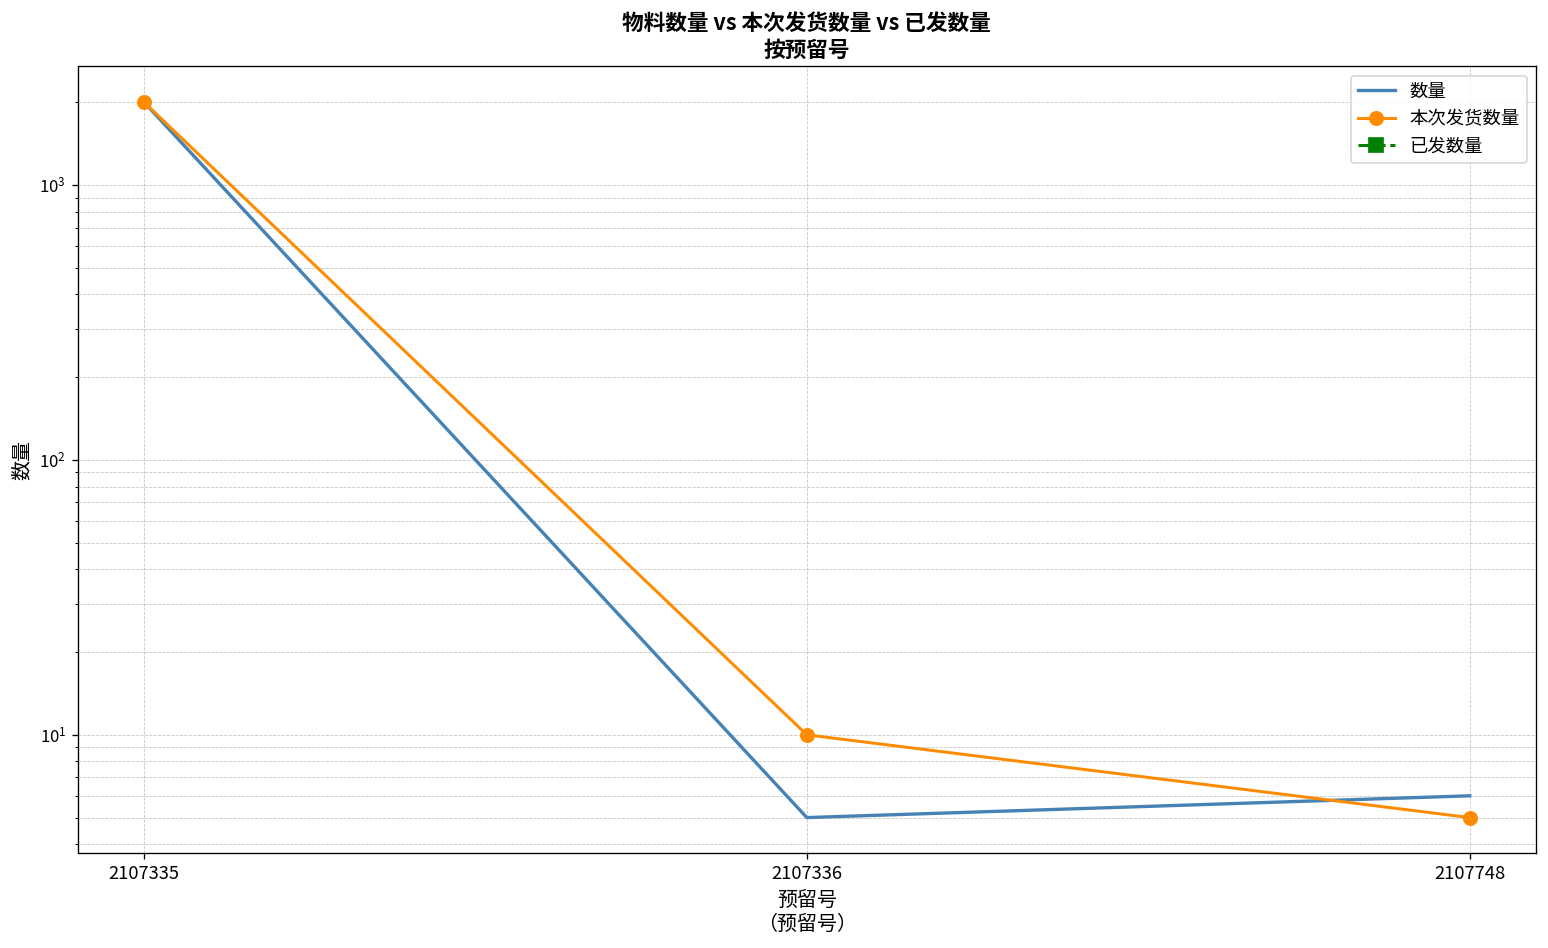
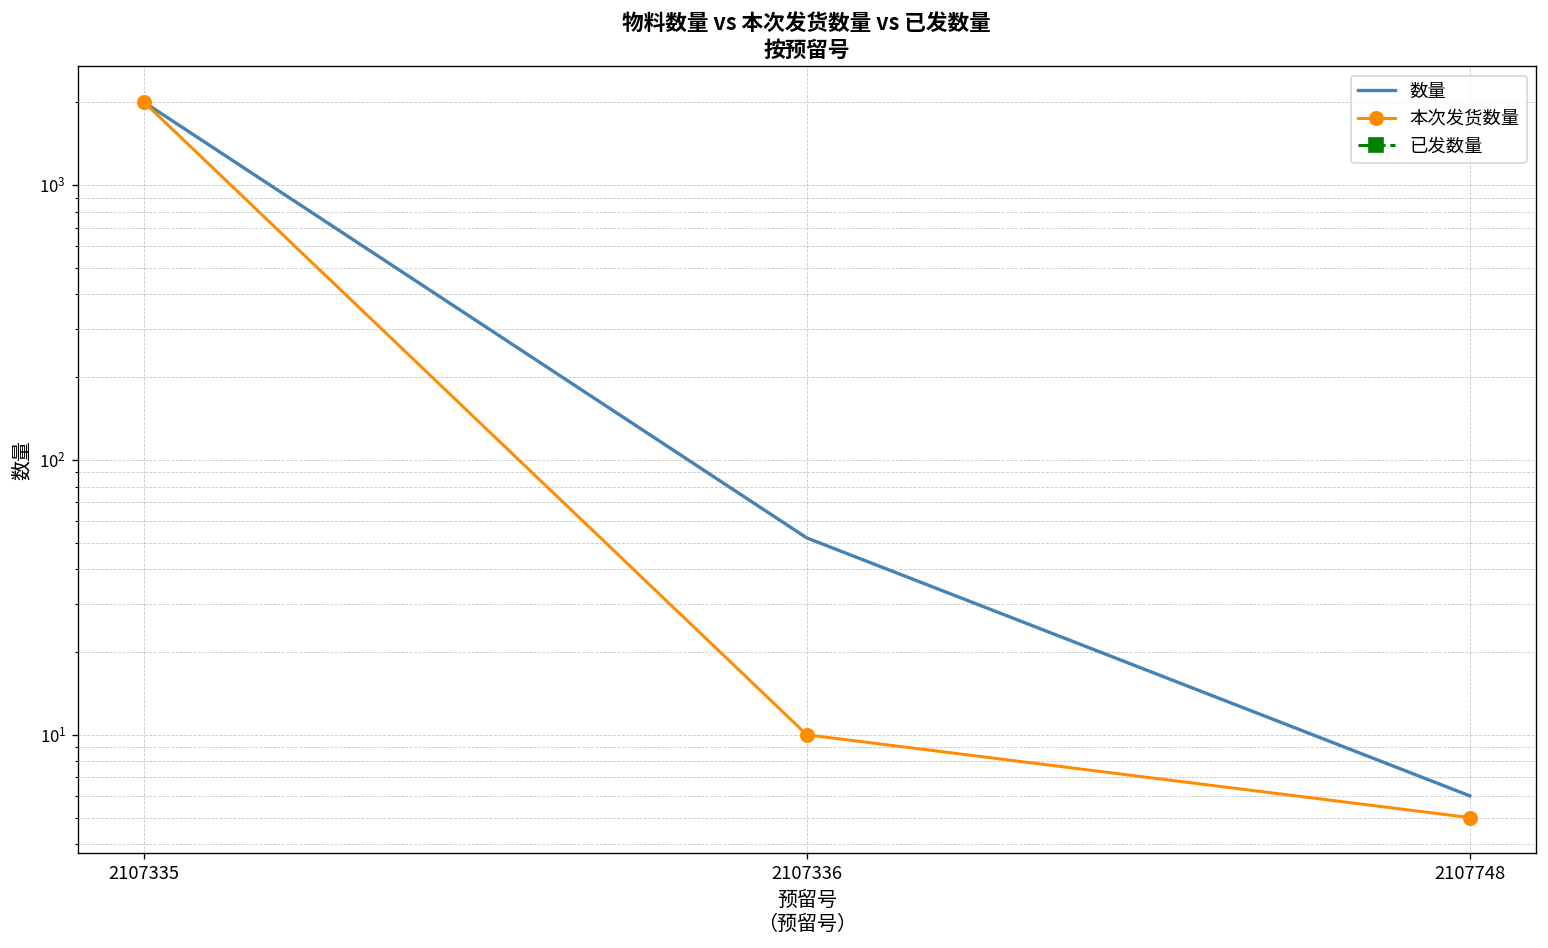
  {
    "数量": {
-     "2107336": 5,
+     "2107336": 52,
      "2107748": 6
    },
    "本次发货数量": {
      "2107336": 10,
      "2107748": 5
    }
  }
